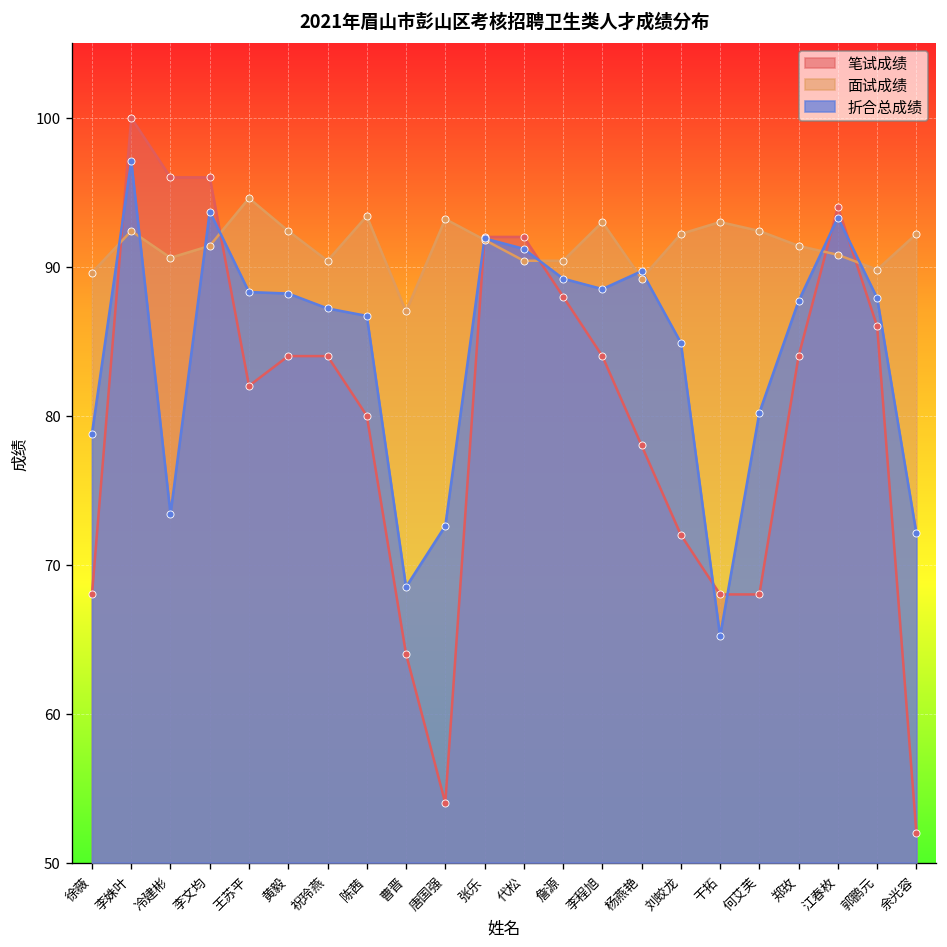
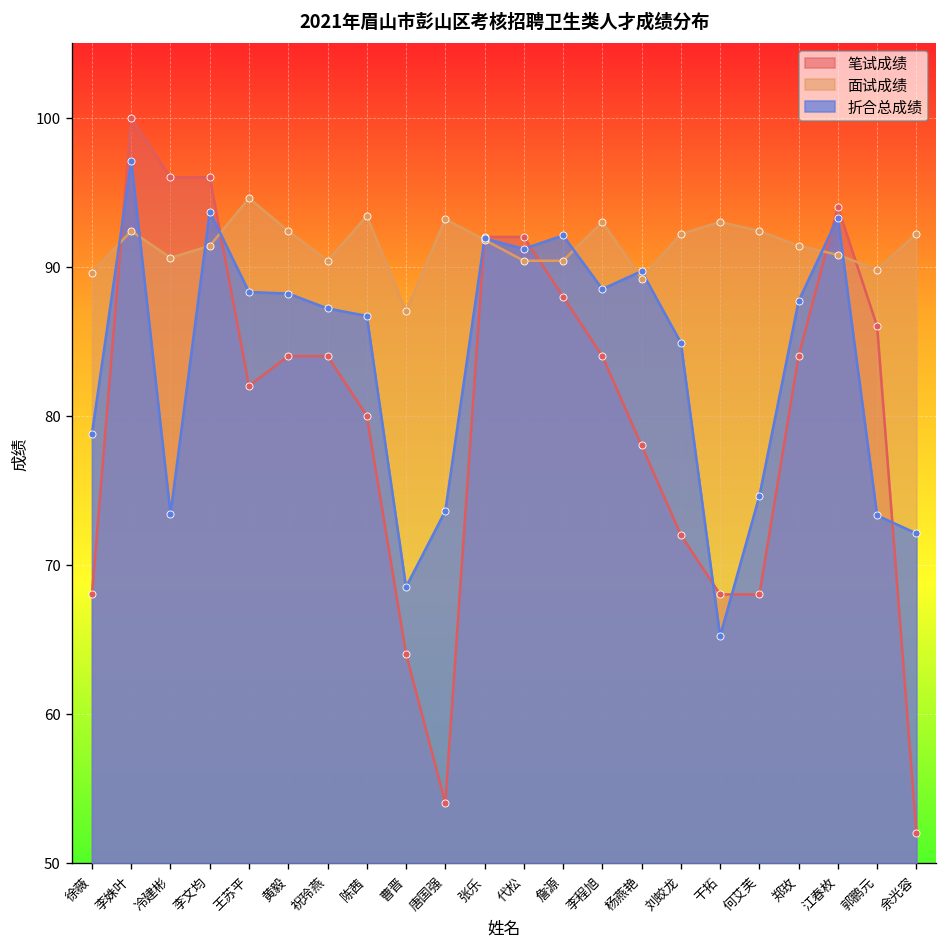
  {
    "折合总成绩": {
      "徐薇": 78.8,
      "李姝叶": 97.1,
      "冷建彬": 73.4,
      "李文均": 93.7,
      "王苏平": 88.3,
      "黄毅": 88.2,
      "祝玲燕": 87.2,
      "陈茜": 86.7,
      "曹晋": 68.5,
-     "唐国强": 72.6,
+     "唐国强": 73.6,
      "代松": 91.2,
-     "詹源": 89.2,
+     "詹源": 92.1,
      "李程旭": 88.5,
      "杨燕艳": 89.7,
      "刘蛟龙": 84.9,
      "干拓": 65.2,
-     "何艾芙": 80.2,
+     "何艾芙": 74.6,
      "郑玫": 87.7,
      "江春枚": 93.3,
-     "郭鹏元": 87.9,
+     "郭鹏元": 73.3,
      "余光容": 72.1
    }
  }
